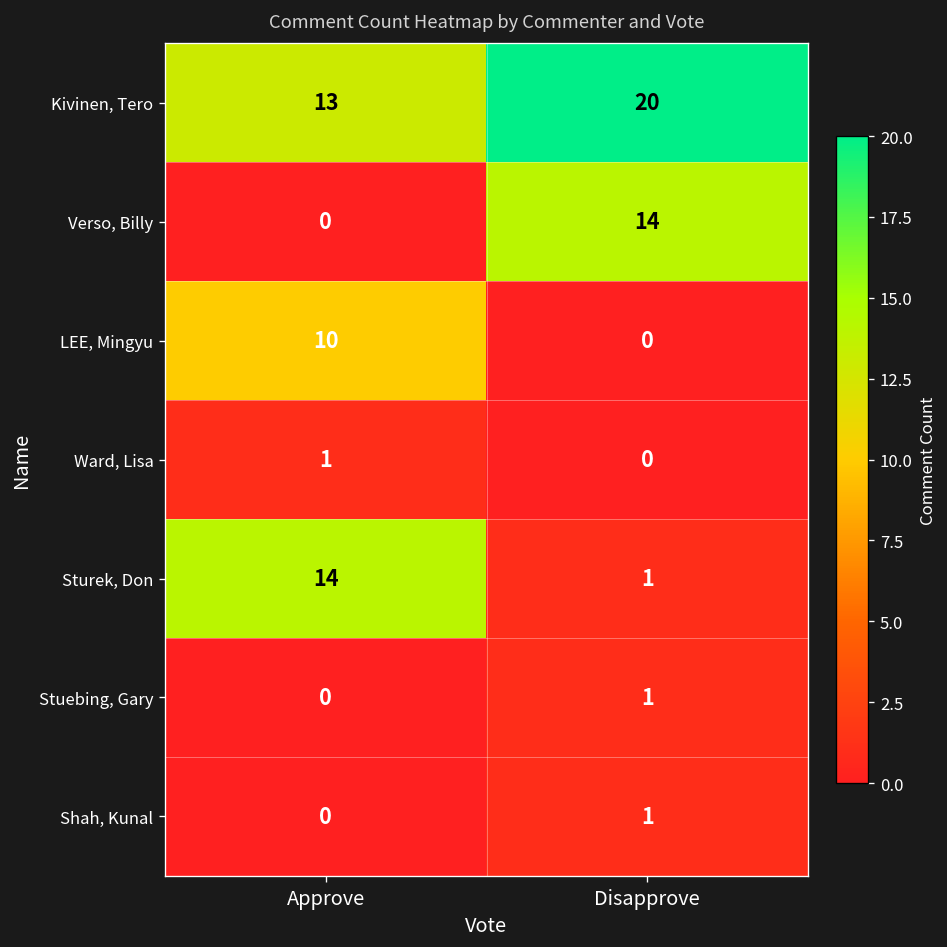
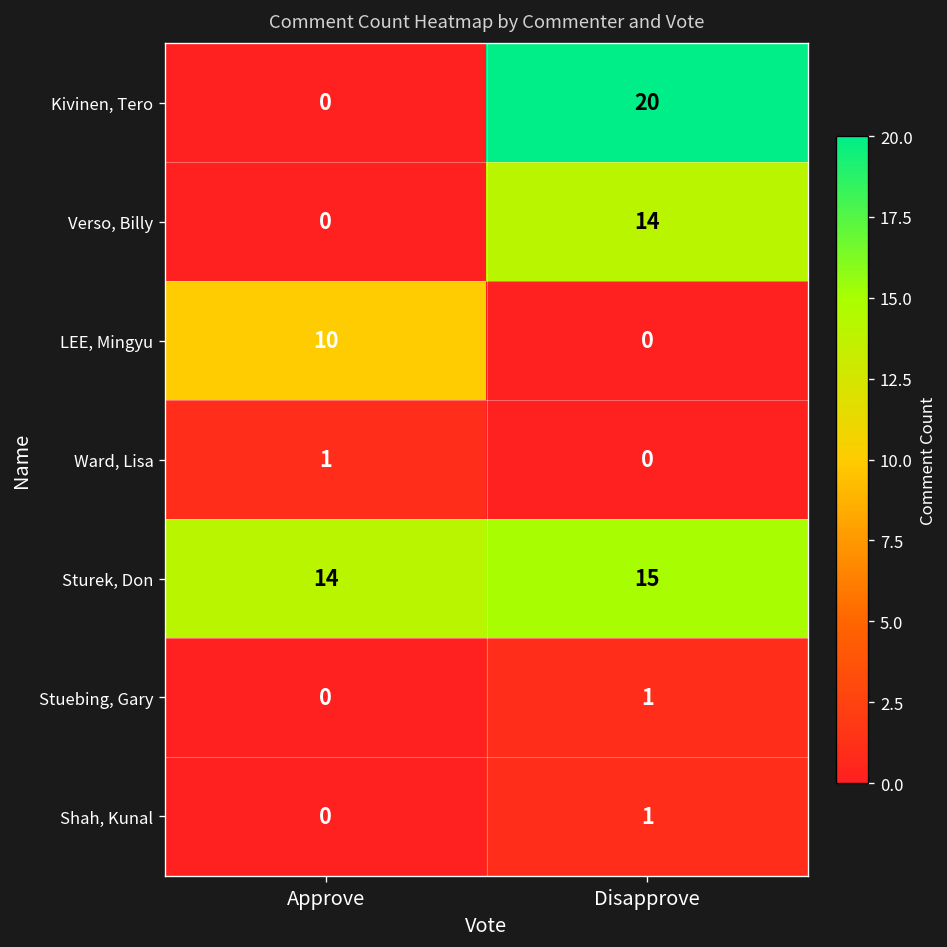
  {
    "Kivinen, Tero": {
-     "Approve": 13,
+     "Approve": 0,
      "Disapprove": 20
    },
    "Verso, Billy": {
      "Approve": 0,
      "Disapprove": 14
    },
    "LEE, Mingyu": {
      "Approve": 10,
      "Disapprove": 0
    },
    "Ward, Lisa": {
      "Approve": 1,
      "Disapprove": 0
    },
    "Sturek, Don": {
      "Approve": 14,
-     "Disapprove": 1
+     "Disapprove": 15
    },
    "Stuebing, Gary": {
      "Approve": 0,
      "Disapprove": 1
    },
    "Shah, Kunal": {
      "Approve": 0,
      "Disapprove": 1
    }
  }
